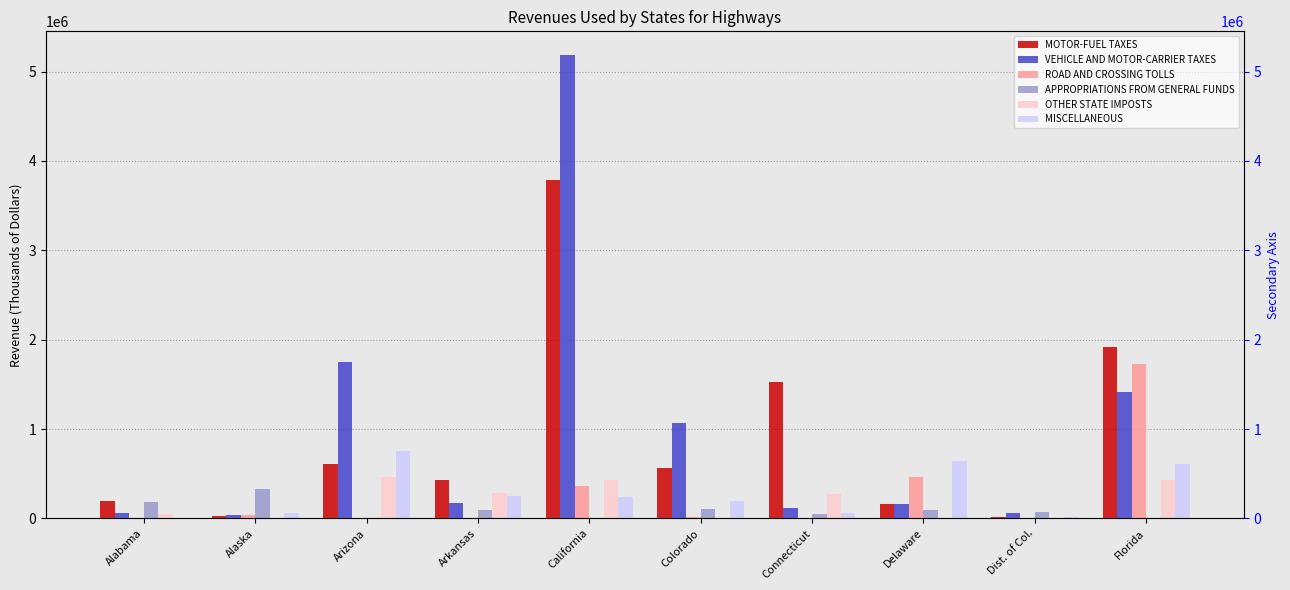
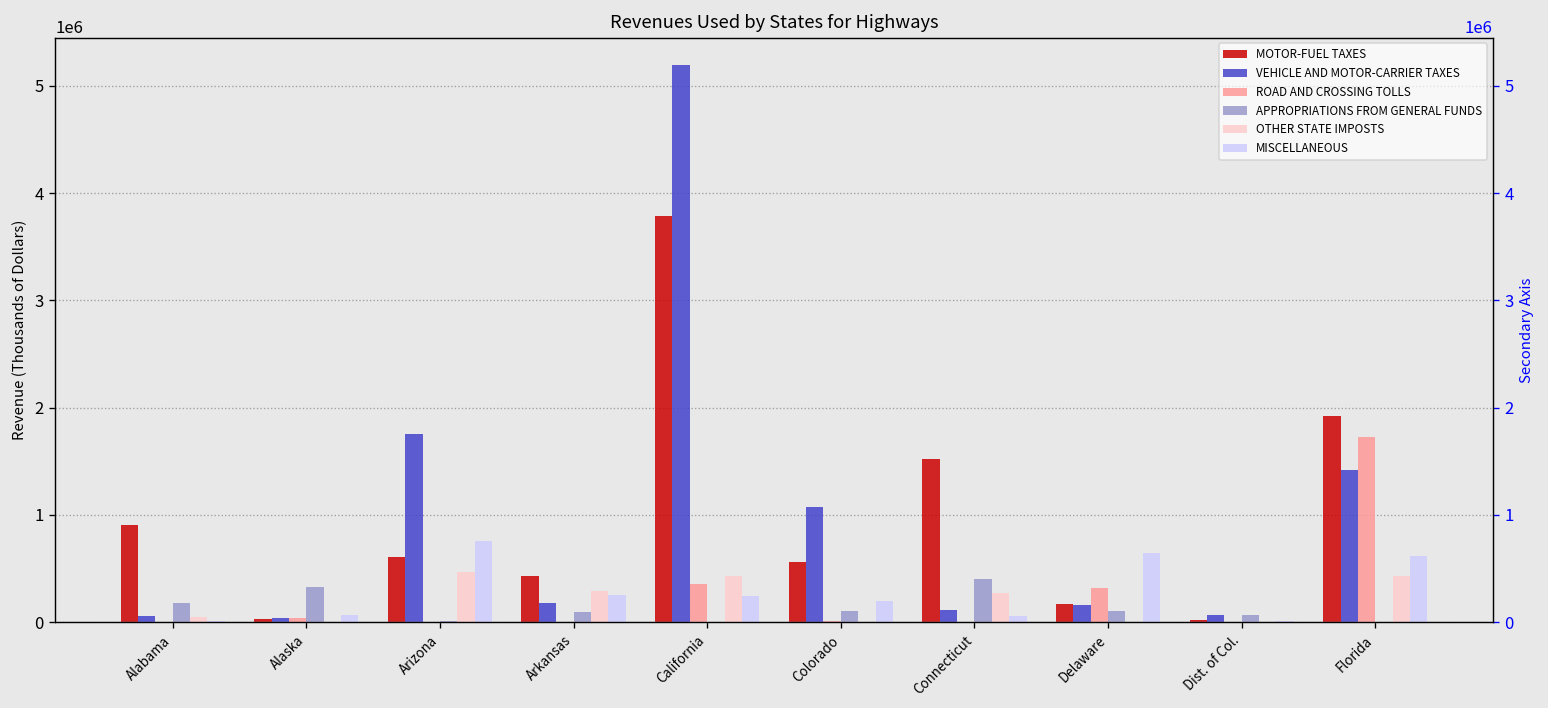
  {
    "MOTOR-FUEL TAXES": {
-     "Alabama": 200000,
+     "Alabama": 900000,
      "Alaska": 0,
      "Arizona": 600000,
      "Arkansas": 400000,
      "California": 3800000,
      "Colorado": 600000,
      "Connecticut": 1500000,
      "Delaware": 200000,
      "Florida": 1900000
    },
    "VEHICLE AND MOTOR-CARRIER TAXES": {
      "Alabama": 100000,
      "Alaska": 0,
      "Arizona": 1800000,
      "Arkansas": 200000,
      "California": 5200000,
      "Colorado": 1100000,
      "Connecticut": 100000,
      "Delaware": 200000,
      "Dist. of Col.": 100000,
      "Florida": 1400000
    },
    "ROAD AND CROSSING TOLLS": {
      "Alabama": 0,
      "Alaska": 0,
      "Arizona": 0,
      "Arkansas": 0,
      "California": 400000,
-     "Delaware": 500000,
+     "Delaware": 300000,
      "Dist. of Col.": 0,
      "Florida": 1700000
    },
    "APPROPRIATIONS FROM GENERAL FUNDS": {
      "Alabama": 200000,
      "Alaska": 300000,
      "Arkansas": 100000,
      "Colorado": 100000,
-     "Connecticut": 100000,
+     "Connecticut": 400000,
      "Delaware": 100000,
      "Dist. of Col.": 100000,
      "Florida": 0
    },
    "OTHER STATE IMPOSTS": {
      "Alabama": 100000,
      "Alaska": 0,
      "Arizona": 500000,
      "Arkansas": 300000,
      "California": 400000,
      "Colorado": 0,
      "Connecticut": 300000,
      "Delaware": 0,
      "Dist. of Col.": 0,
      "Florida": 400000
    },
    "MISCELLANEOUS": {
      "Alaska": 100000,
      "Arizona": 800000,
      "Arkansas": 300000,
      "California": 200000,
      "Colorado": 200000,
      "Connecticut": 100000,
      "Delaware": 600000,
      "Florida": 600000
    }
  }
